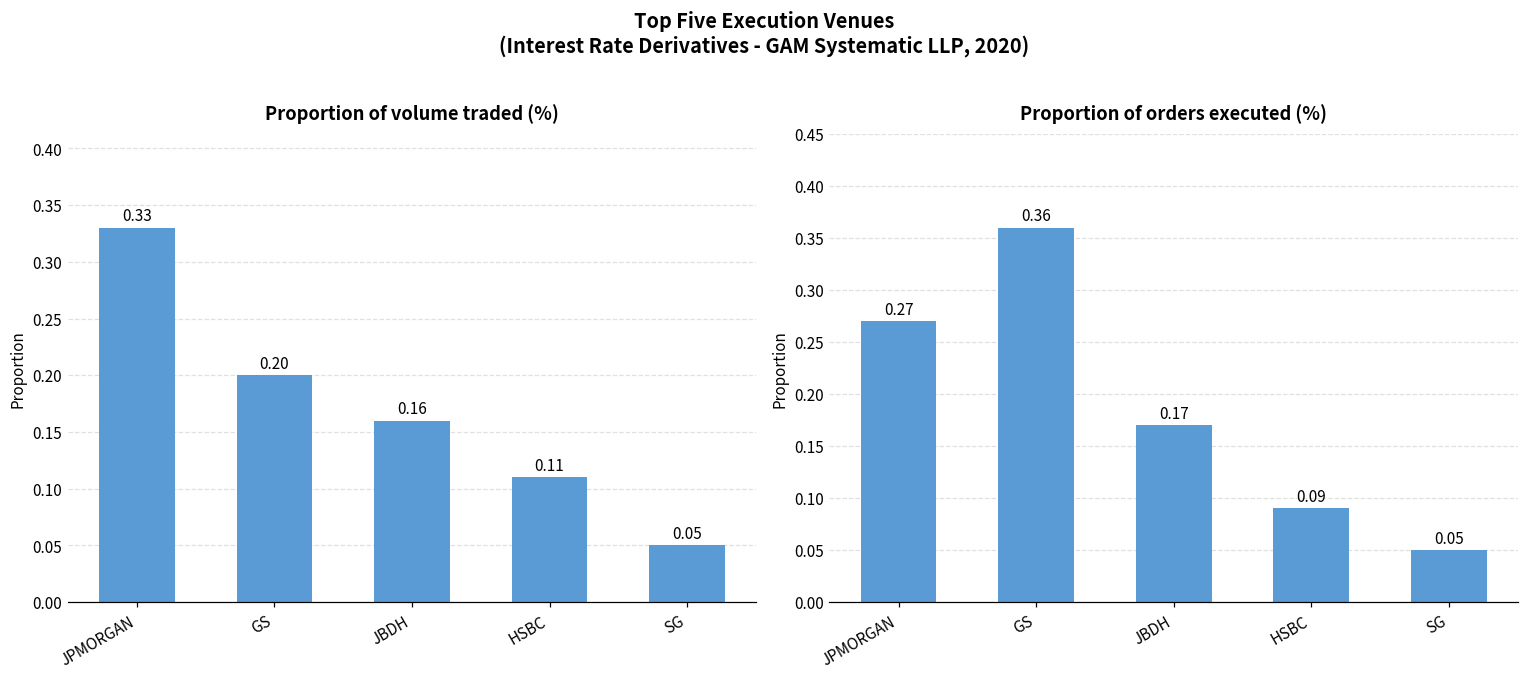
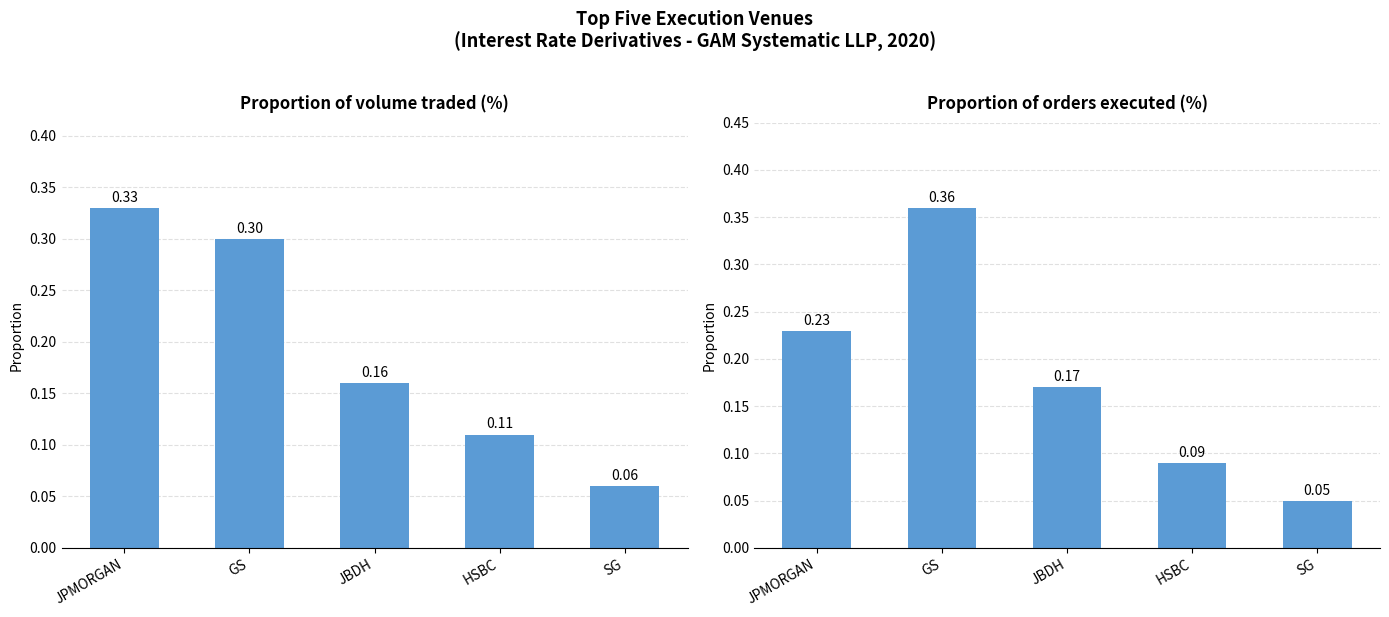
  {
    "Proportion of volume traded (%)": {
      "JPMORGAN": 0.33,
-     "GS": 0.20,
+     "GS": 0.30,
      "JBDH": 0.16,
      "HSBC": 0.11,
-     "SG": 0.05
+     "SG": 0.06
    },
    "Proportion of orders executed (%)": {
-     "JPMORGAN": 0.27,
+     "JPMORGAN": 0.23,
      "GS": 0.36,
      "JBDH": 0.17,
      "HSBC": 0.09,
      "SG": 0.05
    }
  }
